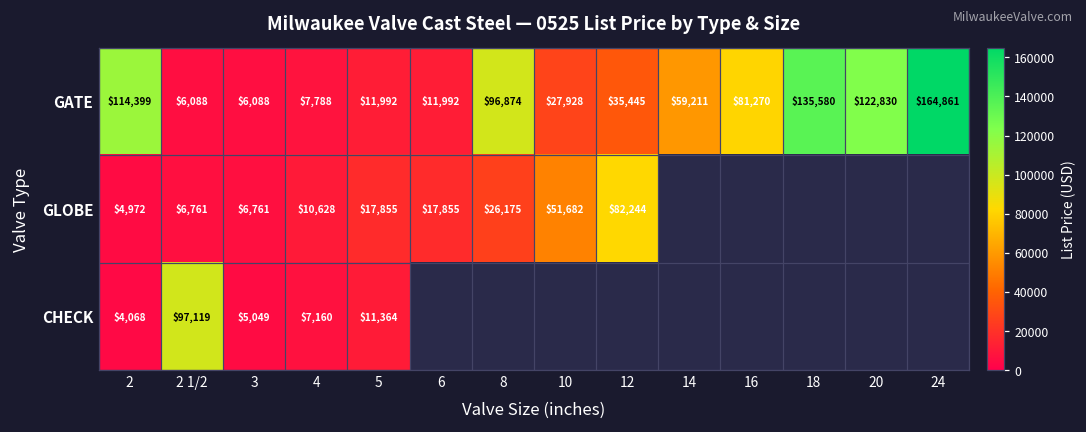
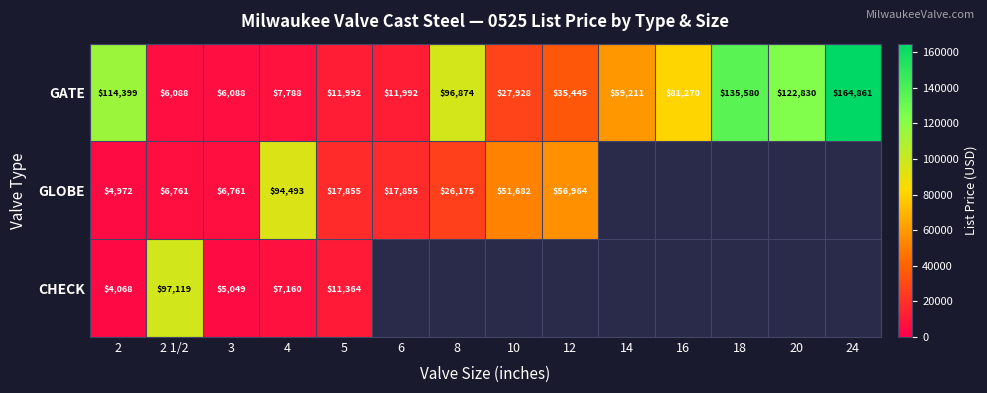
  {
    "GATE": {
      "2": "$114,399",
      "2 1/2": "$6,088",
      "3": "$6,088",
      "4": "$7,788",
      "5": "$11,992",
      "6": "$11,992",
      "8": "$96,874",
      "10": "$27,928",
      "12": "$35,445",
      "14": "$59,211",
      "16": "$81,270",
      "18": "$135,580",
      "20": "$122,830",
      "24": "$164,861"
    },
    "GLOBE": {
      "2": "$4,972",
      "2 1/2": "$6,761",
      "3": "$6,761",
-     "4": "$10,628",
+     "4": "$94,493",
      "5": "$17,855",
      "6": "$17,855",
      "8": "$26,175",
      "10": "$51,682",
-     "12": "$82,244"
+     "12": "$56,964"
    },
    "CHECK": {
      "2": "$4,068",
      "2 1/2": "$97,119",
      "3": "$5,049",
      "4": "$7,160",
      "5": "$11,364"
    }
  }
